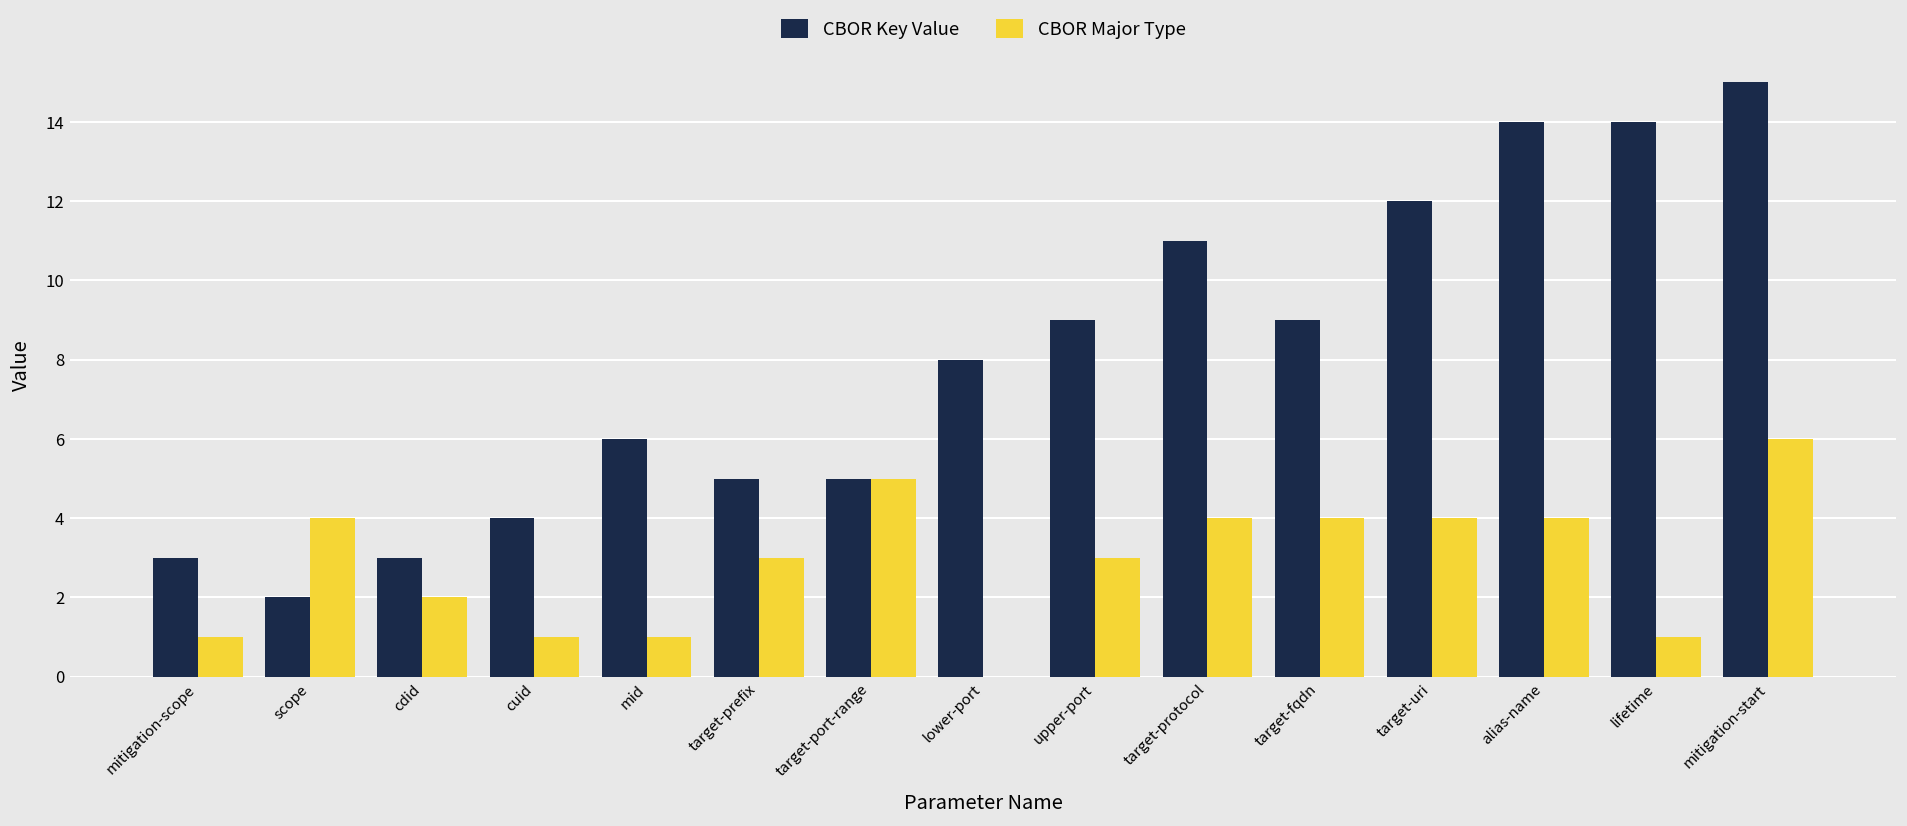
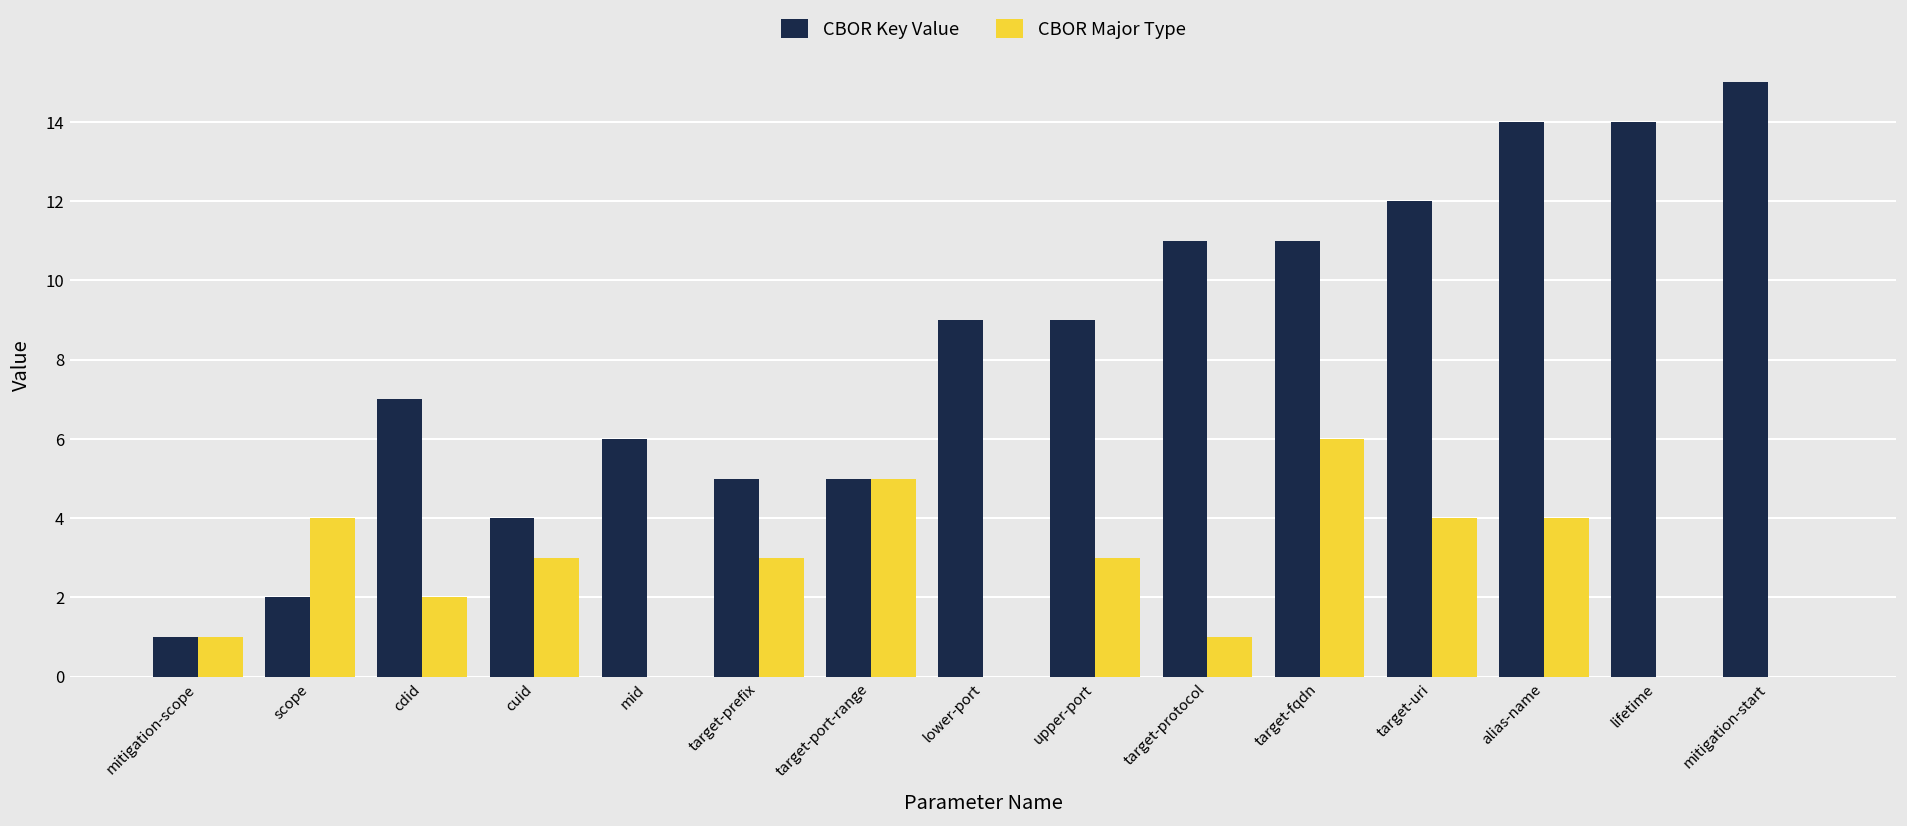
  {
    "CBOR Key Value": {
-     "mitigation-scope": 3,
+     "mitigation-scope": 1,
      "scope": 2,
-     "cdid": 3,
+     "cdid": 7,
      "cuid": 4,
      "mid": 6,
      "target-prefix": 5,
      "target-port-range": 5,
-     "lower-port": 8,
+     "lower-port": 9,
      "upper-port": 9,
      "target-protocol": 11,
-     "target-fqdn": 9,
+     "target-fqdn": 11,
      "target-uri": 12,
      "alias-name": 14,
      "lifetime": 14,
      "mitigation-start": 15
    },
    "CBOR Major Type": {
      "mitigation-scope": 1,
      "scope": 4,
      "cdid": 2,
-     "cuid": 1,
-     "mid": 1,
+     "cuid": 3,
+     "mid": 0,
      "target-prefix": 3,
      "target-port-range": 5,
      "lower-port": 0,
      "upper-port": 3,
-     "target-protocol": 4,
-     "target-fqdn": 4,
+     "target-protocol": 1,
+     "target-fqdn": 6,
      "target-uri": 4,
      "alias-name": 4,
-     "lifetime": 1,
-     "mitigation-start": 6
+     "lifetime": 0,
+     "mitigation-start": 0
    }
  }
